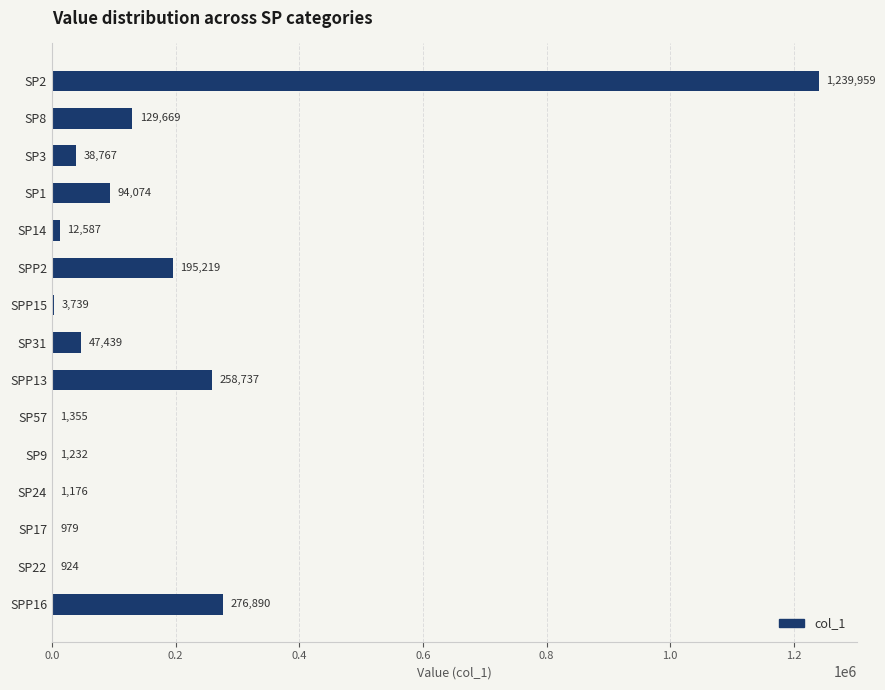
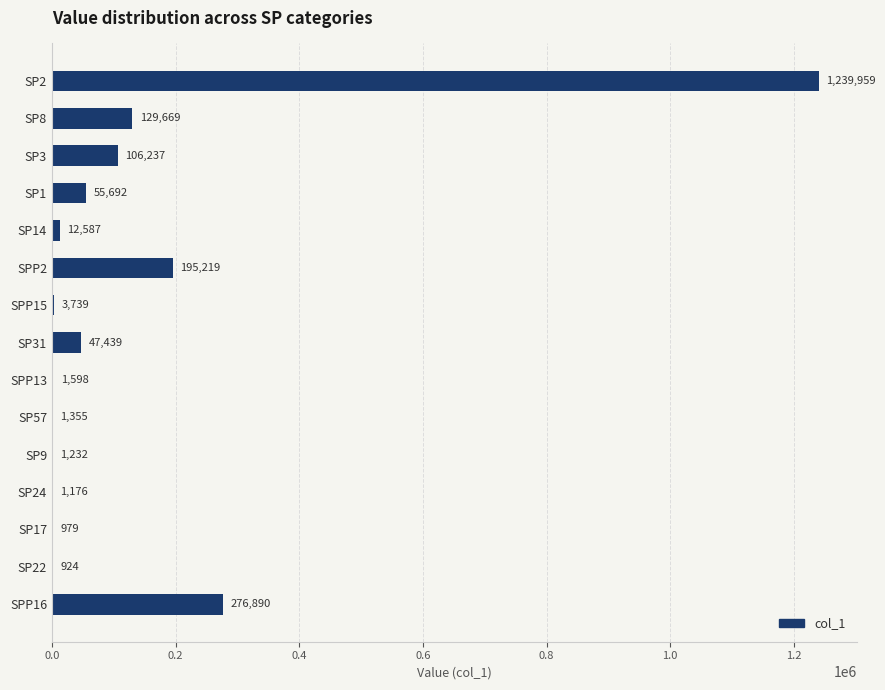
  {
    "SP2": "1,239,959",
    "SP8": "129,669",
-   "SP3": "38,767",
-   "SP1": "94,074",
+   "SP3": "106,237",
+   "SP1": "55,692",
    "SP14": "12,587",
    "SPP2": "195,219",
    "SPP15": "3,739",
-   "SPP13": "258,737",
+   "SPP13": "1,598",
    "SP57": "1,355",
    "SP9": "1,232",
    "SP24": "1,176",
    "SP17": "979",
    "SP22": "924",
    "SPP16": "276,890"
  }
